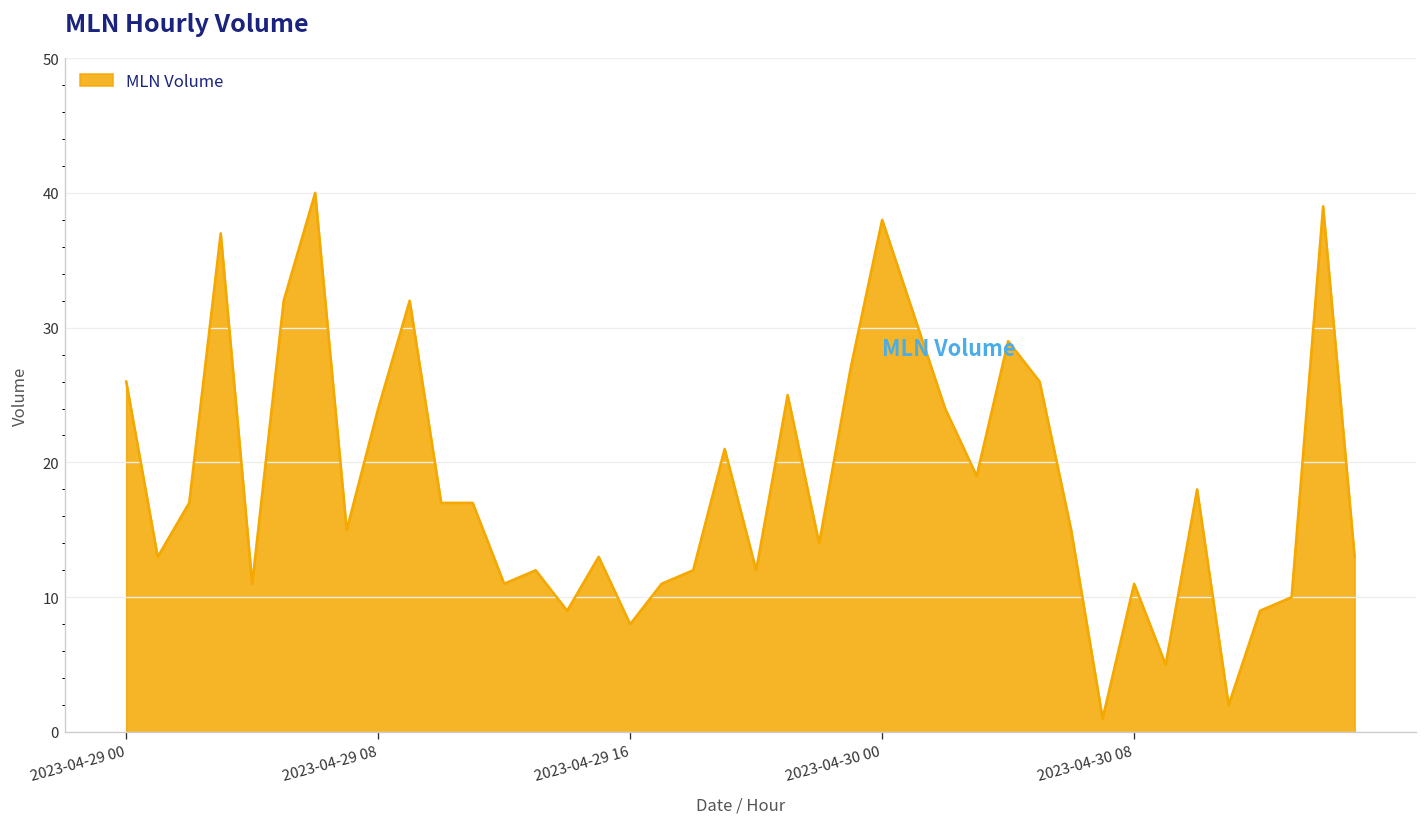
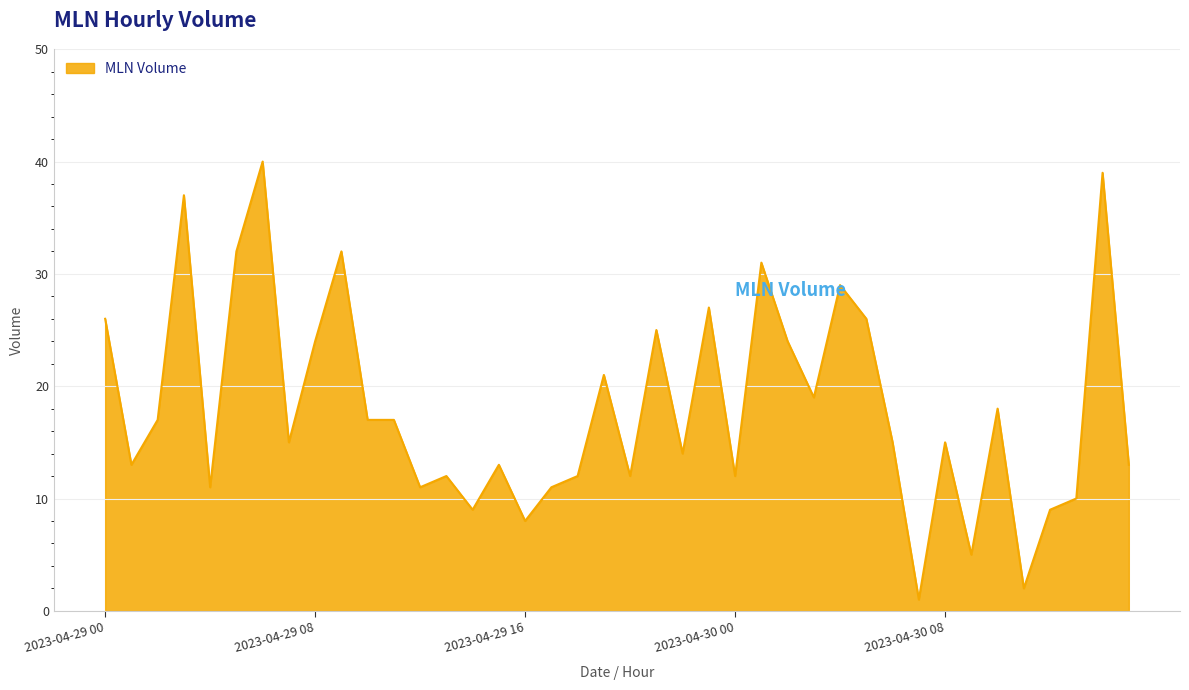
  {
    "2023-04-29 00": 26,
    "2023-04-29 08": 24,
    "2023-04-29 16": 8,
-   "2023-04-30 00": 38,
-   "2023-04-30 08": 11
+   "2023-04-30 00": 12,
+   "2023-04-30 08": 15
  }
